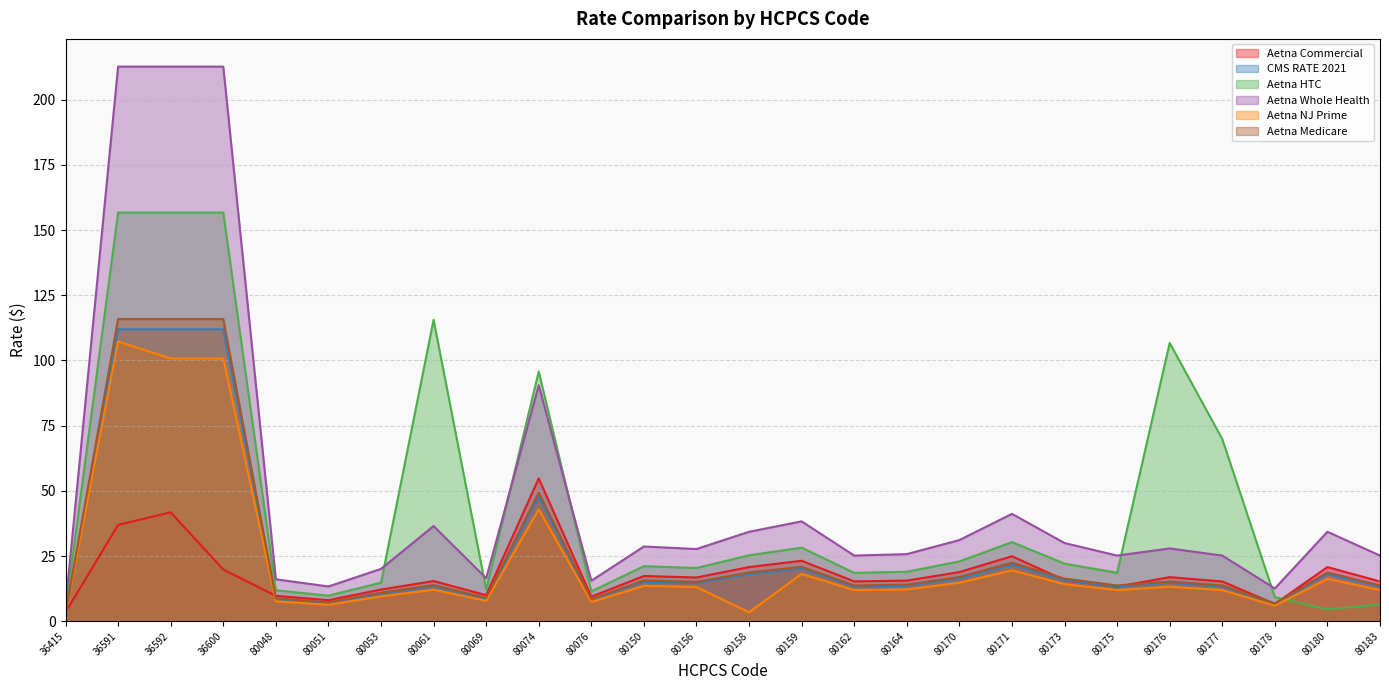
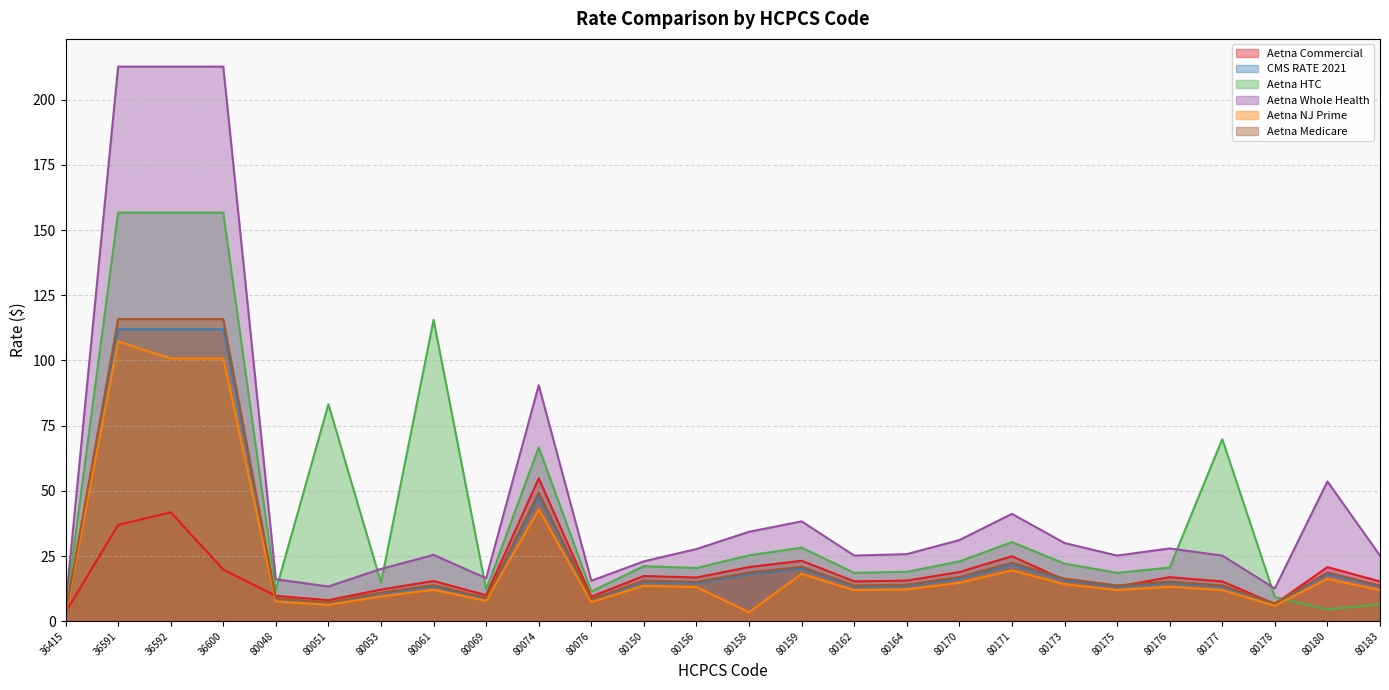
  {
    "CMS RATE 2021": {
      "36591": 112,
      "36592": 112,
      "36600": 112,
      "80074": 48
    },
    "Aetna HTC": {
      "36591": 157,
      "36592": 157,
      "36600": 157,
      "80048": 12,
-     "80051": 10,
+     "80051": 83,
      "80053": 15,
      "80061": 116,
      "80069": 12,
-     "80074": 96,
+     "80074": 67,
      "80076": 11,
      "80150": 21,
      "80156": 20,
      "80158": 25,
      "80159": 28,
      "80162": 19,
      "80164": 19,
      "80170": 23,
      "80171": 30,
      "80173": 22,
      "80175": 19,
-     "80176": 107,
+     "80176": 21,
      "80177": 70,
      "80178": 9,
      "80180": 5,
      "80183": 6
    },
    "Aetna Whole Health": {
      "36415": 6,
      "36591": 213,
      "36592": 213,
      "36600": 213,
      "80048": 16,
      "80051": 13,
      "80053": 20,
-     "80061": 37,
+     "80061": 25,
      "80069": 16,
      "80074": 91,
      "80076": 16,
-     "80150": 29,
+     "80150": 23,
      "80156": 28,
      "80158": 34,
      "80159": 38,
      "80162": 25,
      "80164": 26,
      "80170": 31,
      "80171": 41,
      "80173": 30,
      "80175": 25,
      "80176": 28,
      "80177": 25,
      "80178": 13,
-     "80180": 34,
+     "80180": 54,
      "80183": 25
    },
    "Aetna NJ Prime": {
      "36591": 107,
      "36592": 101,
      "36600": 101,
      "80053": 10,
      "80061": 12,
      "80074": 43,
      "80150": 14,
      "80156": 13,
      "80158": 3,
      "80159": 18,
      "80162": 12,
      "80164": 12,
      "80170": 15,
      "80171": 20,
      "80173": 14,
      "80175": 12,
      "80176": 13,
      "80177": 12,
      "80180": 16,
      "80183": 12
    }
  }
